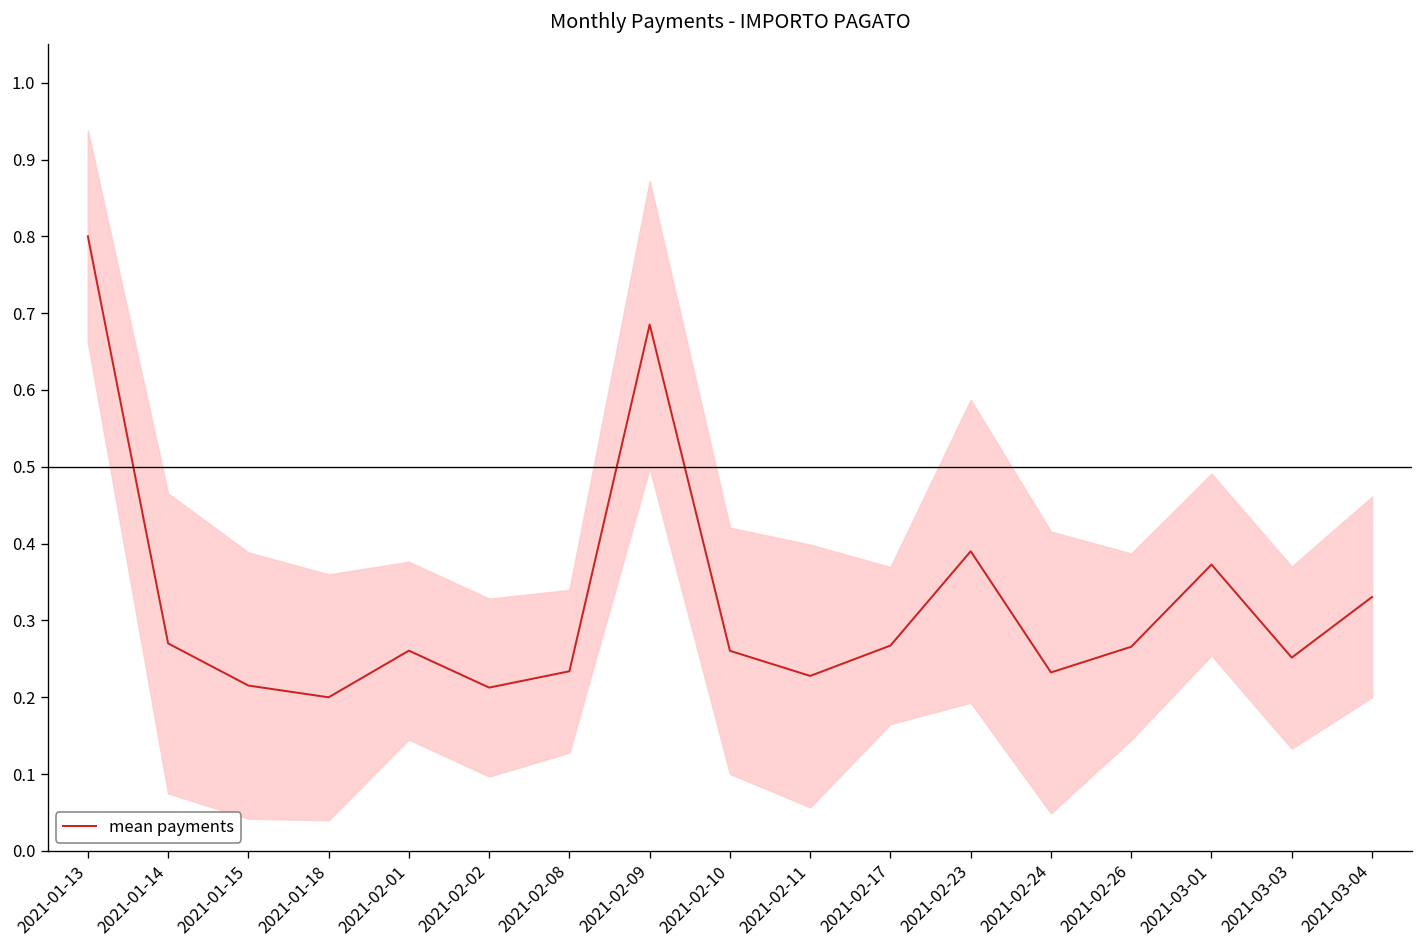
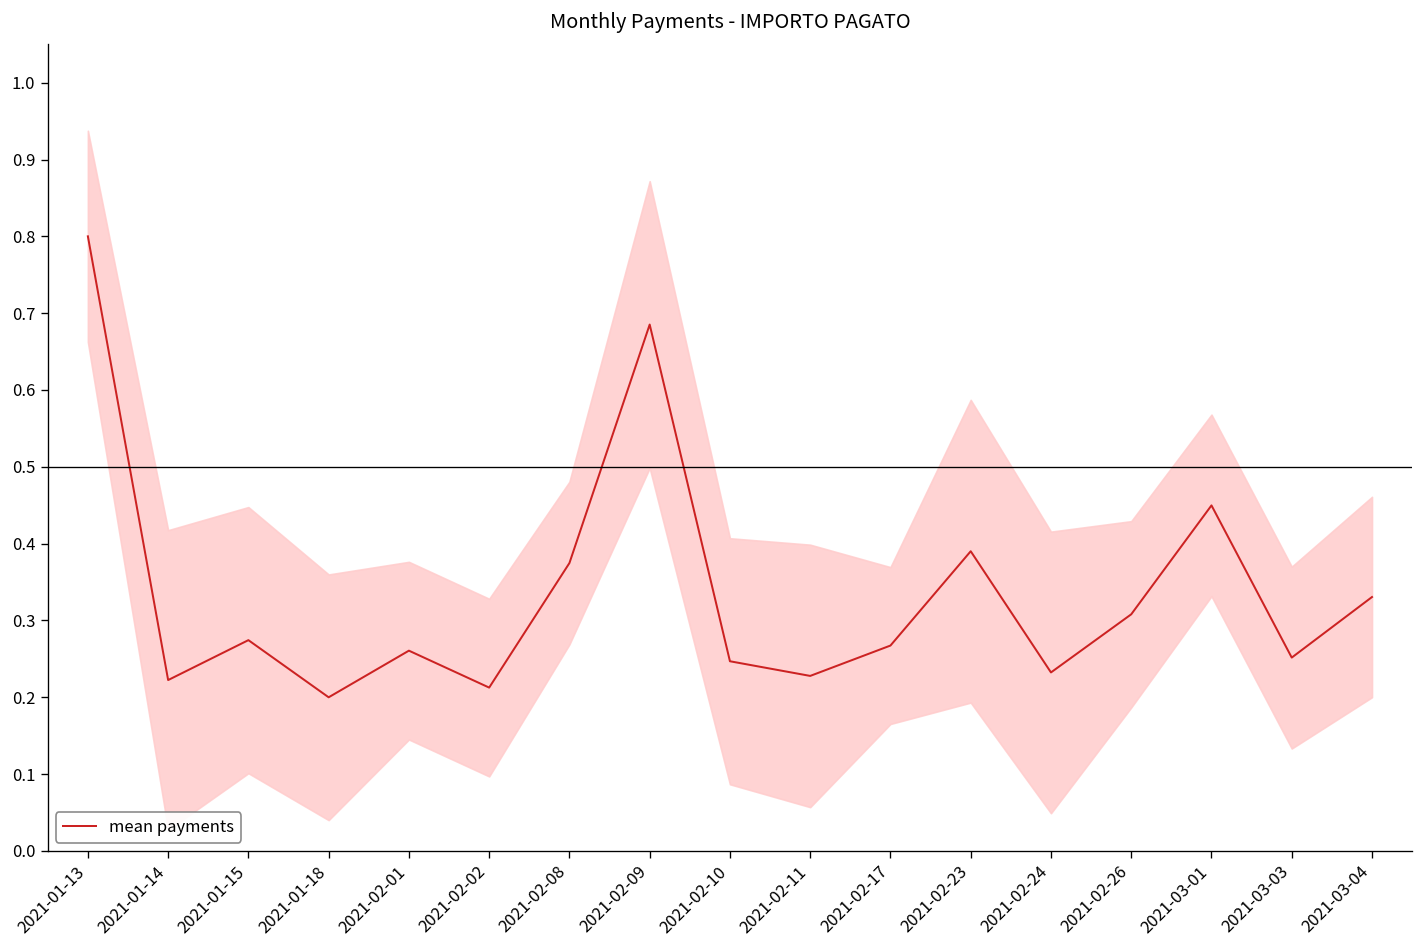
  {
    "mean payments": {
      "2021-01-13": 0.80,
-     "2021-01-14": 0.27,
-     "2021-01-15": 0.22,
+     "2021-01-14": 0.22,
+     "2021-01-15": 0.27,
      "2021-01-18": 0.20,
      "2021-02-01": 0.26,
      "2021-02-02": 0.21,
-     "2021-02-08": 0.23,
+     "2021-02-08": 0.37,
      "2021-02-09": 0.69,
-     "2021-02-10": 0.26,
+     "2021-02-10": 0.25,
      "2021-02-11": 0.23,
      "2021-02-17": 0.27,
      "2021-02-23": 0.39,
      "2021-02-24": 0.23,
-     "2021-02-26": 0.27,
-     "2021-03-01": 0.37,
+     "2021-02-26": 0.31,
+     "2021-03-01": 0.45,
      "2021-03-03": 0.25,
      "2021-03-04": 0.33
    }
  }
